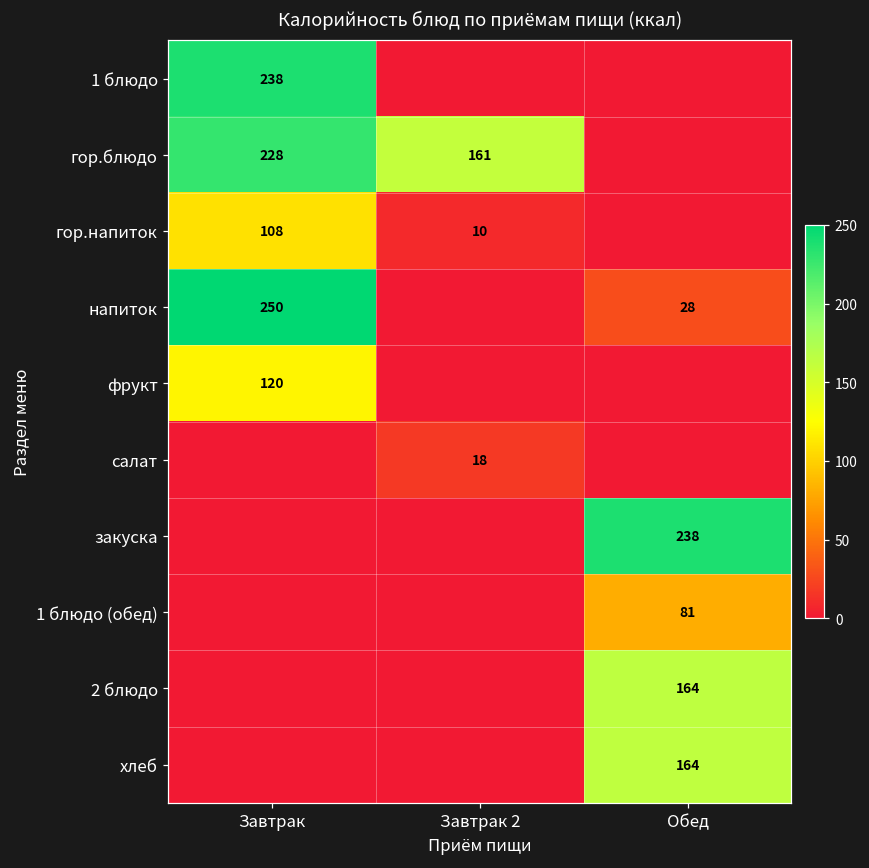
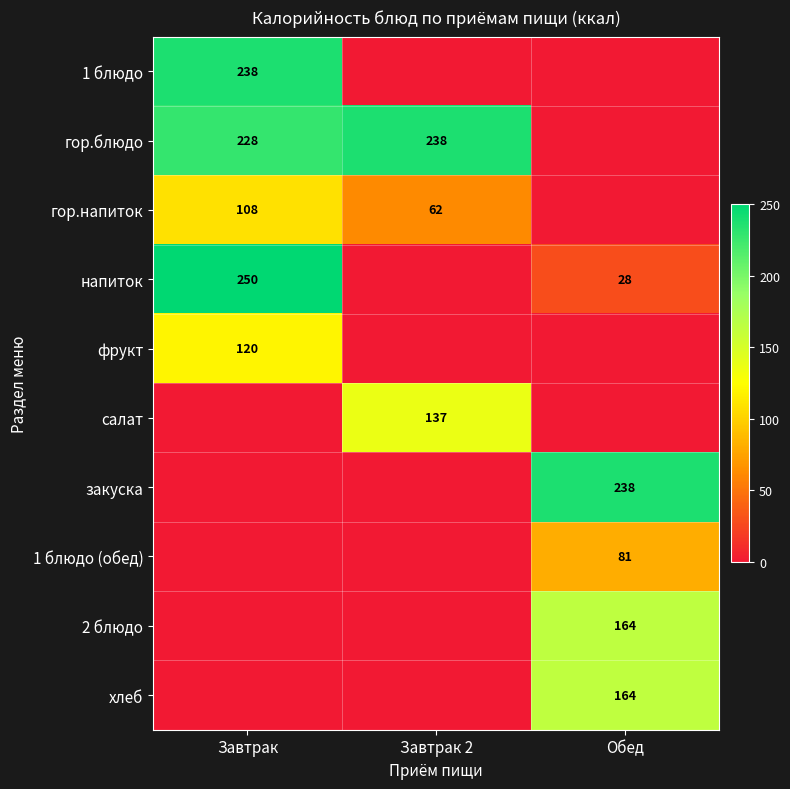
  {
    "1 блюдо": {
      "Завтрак": 238
    },
    "гор.блюдо": {
      "Завтрак": 228,
-     "Завтрак 2": 161
+     "Завтрак 2": 238
    },
    "гор.напиток": {
      "Завтрак": 108,
-     "Завтрак 2": 10
+     "Завтрак 2": 62
    },
    "напиток": {
      "Завтрак": 250,
      "Обед": 28
    },
    "фрукт": {
      "Завтрак": 120
    },
    "салат": {
-     "Завтрак 2": 18
+     "Завтрак 2": 137
    },
    "закуска": {
      "Обед": 238
    },
    "1 блюдо (обед)": {
      "Обед": 81
    },
    "2 блюдо": {
      "Обед": 164
    },
    "хлеб": {
      "Обед": 164
    }
  }
